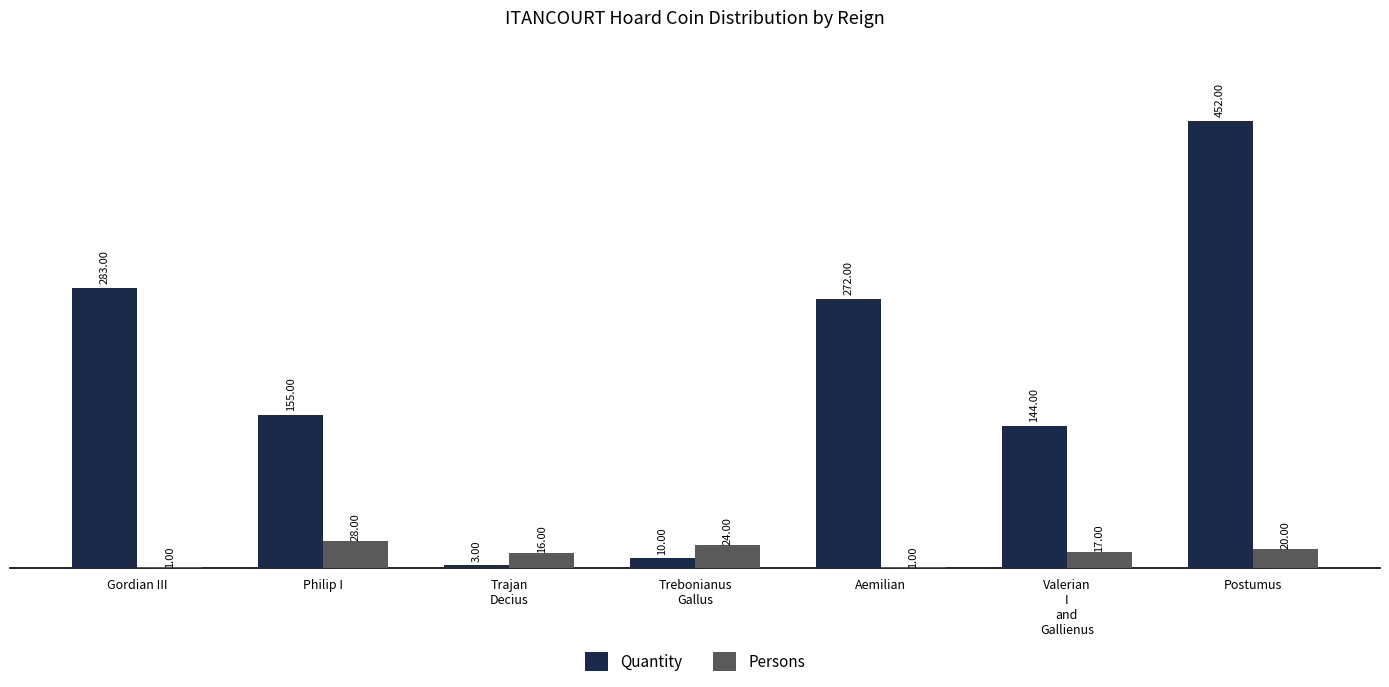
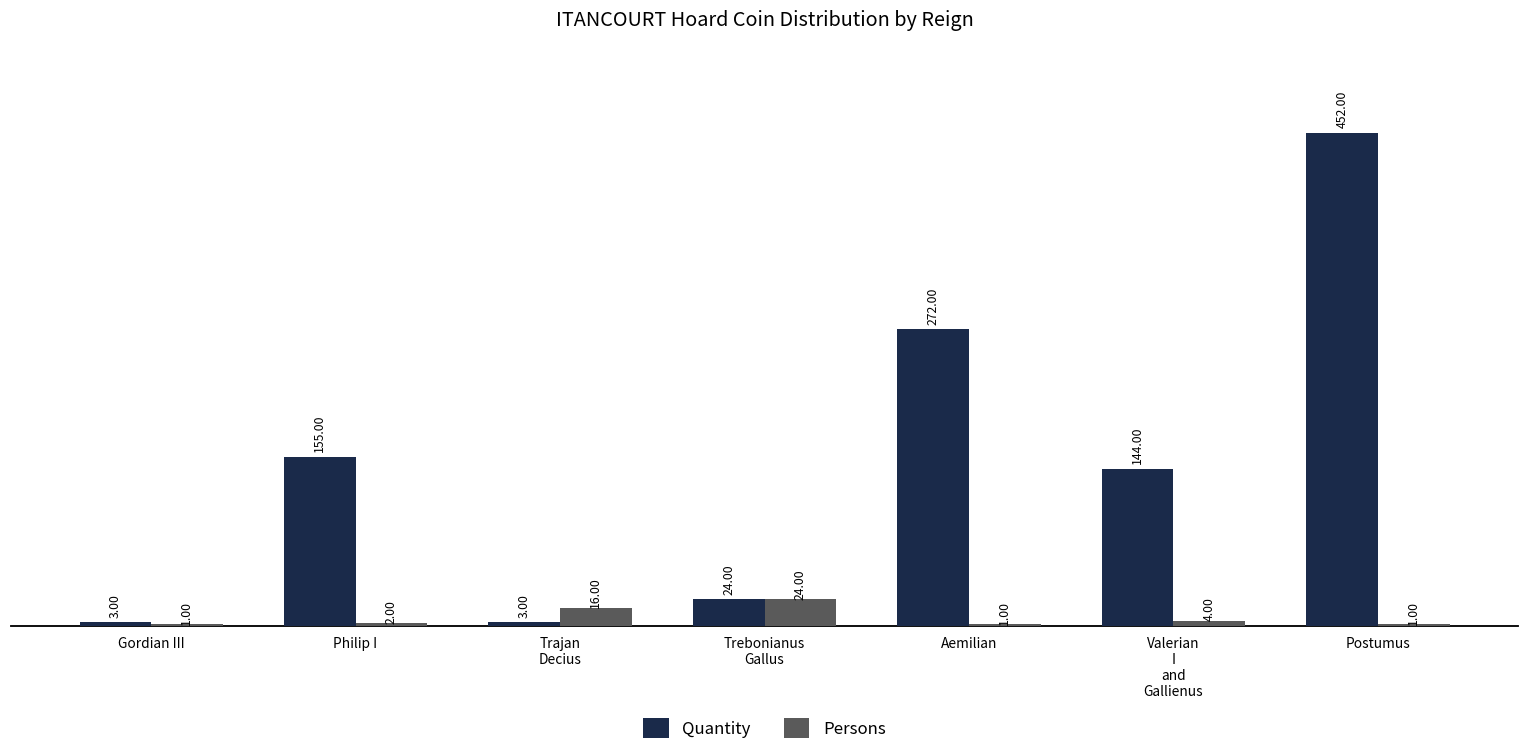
  {
    "Quantity": {
-     "Gordian III": 283.00,
+     "Gordian III": 3.00,
      "Philip I": 155.00,
      "Trajan Decius": 3.00,
-     "Trebonianus Gallus": 10.00,
+     "Trebonianus Gallus": 24.00,
      "Aemilian": 272.00,
      "Valerian I and Gallienus": 144.00,
      "Postumus": 452.00
    },
    "Persons": {
      "Gordian III": 1.00,
-     "Philip I": 28.00,
+     "Philip I": 2.00,
      "Trajan Decius": 16.00,
      "Trebonianus Gallus": 24.00,
      "Aemilian": 1.00,
-     "Valerian I and Gallienus": 17.00,
-     "Postumus": 20.00
+     "Valerian I and Gallienus": 4.00,
+     "Postumus": 1.00
    }
  }
